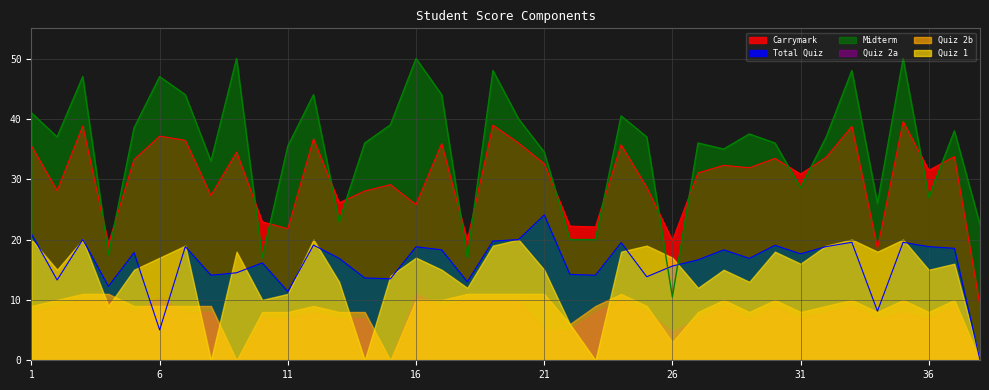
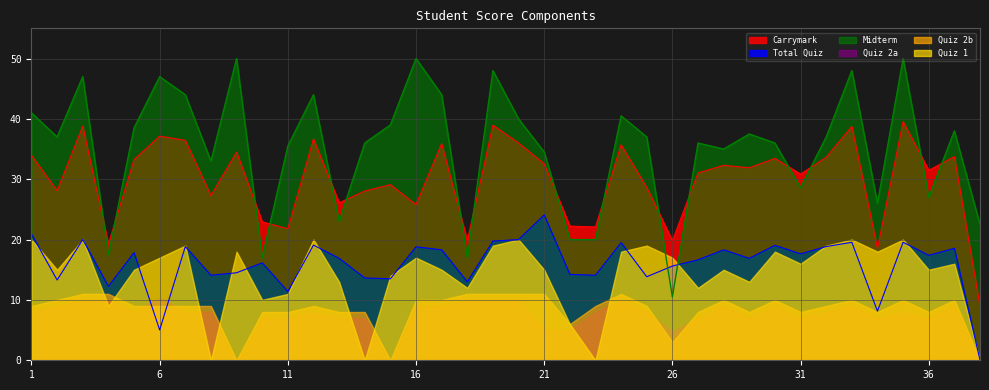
  {
    "Carrymark": {
-     "1": 35,
+     "1": 34,
      "6": 37,
      "11": 22,
      "16": 26,
      "21": 33,
      "26": 20,
      "31": 31,
      "36": 31
    },
    "Total Quiz": {
      "1": 21,
      "6": 5,
      "16": 19,
      "21": 24,
      "26": 16,
      "31": 18,
-     "36": 19
+     "36": 17
    },
    "Midterm": {
      "1": 41,
      "6": 47,
      "11": 36,
      "16": 50,
      "21": 35,
      "26": 11,
      "31": 29,
      "36": 27
    },
    "Quiz 2a": {
      "1": 8,
      "6": 10,
      "11": 7,
-     "16": 11,
+     "16": 9,
      "21": 5,
      "26": 5,
      "31": 7,
      "36": 7
    }
  }
